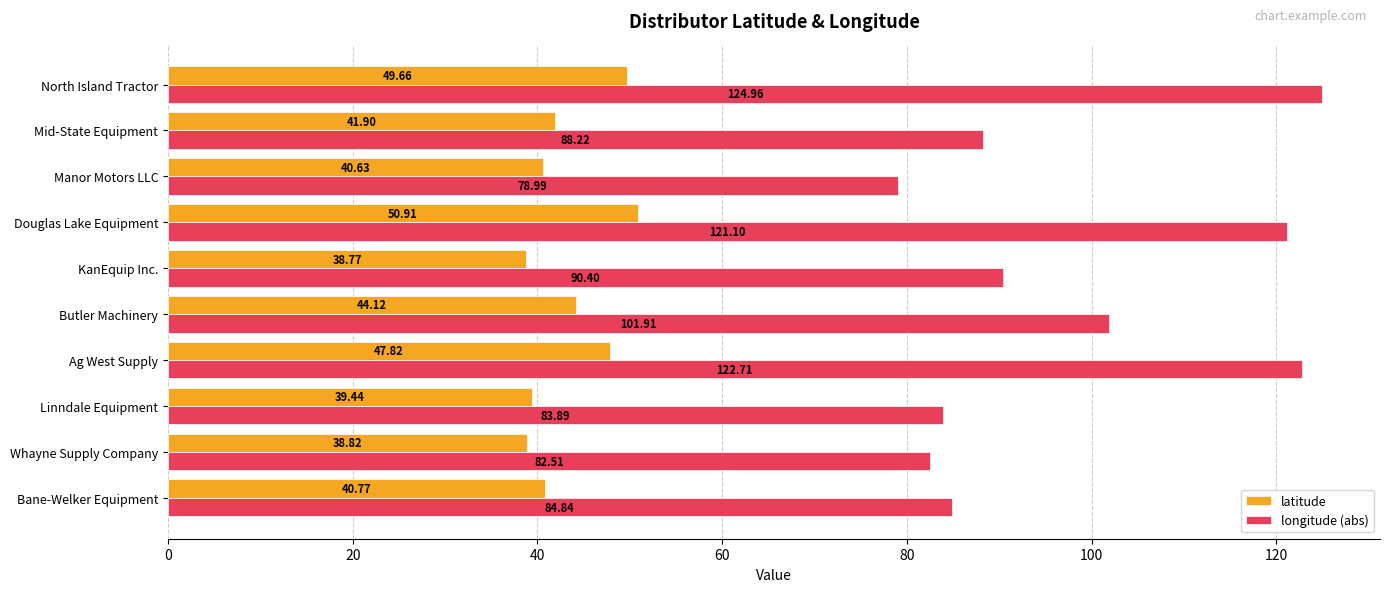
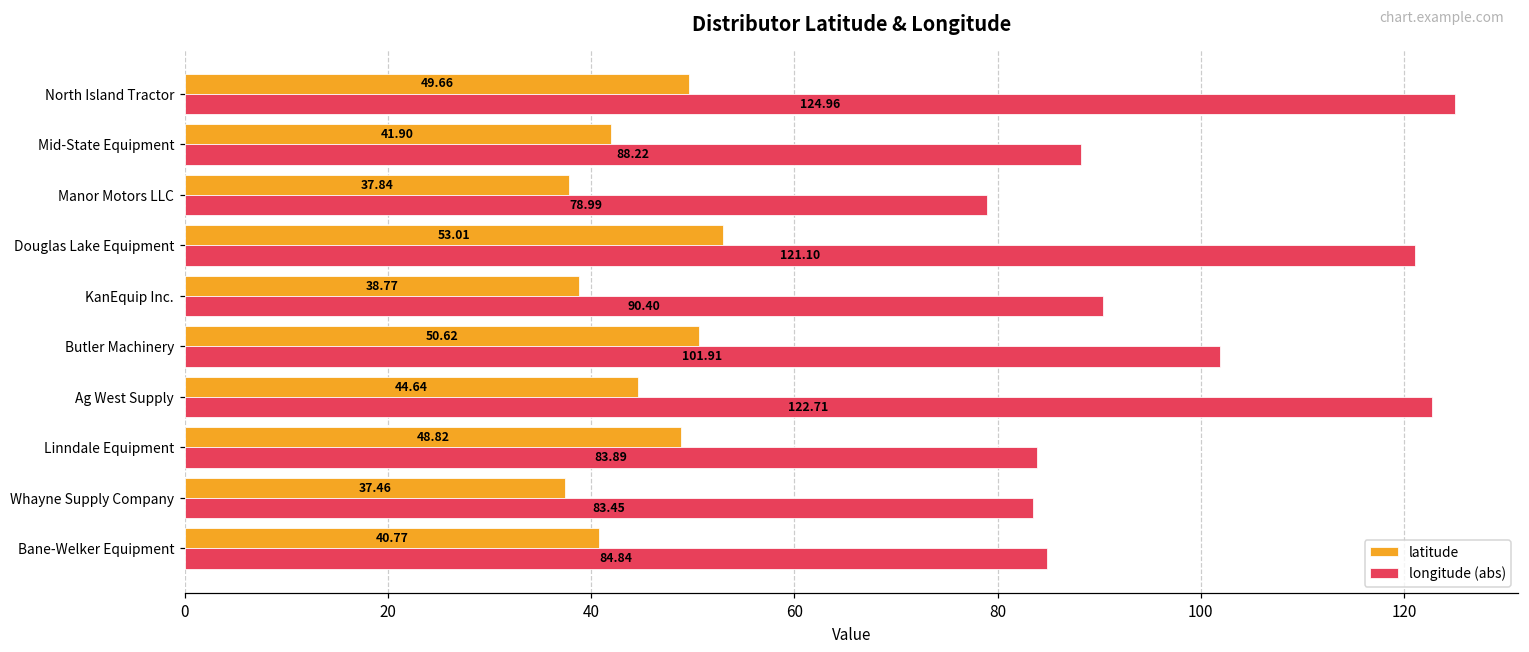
  {
    "latitude": {
      "North Island Tractor": 49.66,
      "Mid-State Equipment": 41.90,
-     "Manor Motors LLC": 40.63,
-     "Douglas Lake Equipment": 50.91,
+     "Manor Motors LLC": 37.84,
+     "Douglas Lake Equipment": 53.01,
      "KanEquip Inc.": 38.77,
-     "Butler Machinery": 44.12,
-     "Ag West Supply": 47.82,
-     "Linndale Equipment": 39.44,
-     "Whayne Supply Company": 38.82,
+     "Butler Machinery": 50.62,
+     "Ag West Supply": 44.64,
+     "Linndale Equipment": 48.82,
+     "Whayne Supply Company": 37.46,
      "Bane-Welker Equipment": 40.77
    },
    "longitude (abs)": {
      "North Island Tractor": 124.96,
      "Mid-State Equipment": 88.22,
      "Manor Motors LLC": 78.99,
      "Douglas Lake Equipment": 121.10,
      "KanEquip Inc.": 90.40,
      "Butler Machinery": 101.91,
      "Ag West Supply": 122.71,
      "Linndale Equipment": 83.89,
-     "Whayne Supply Company": 82.51,
+     "Whayne Supply Company": 83.45,
      "Bane-Welker Equipment": 84.84
    }
  }
